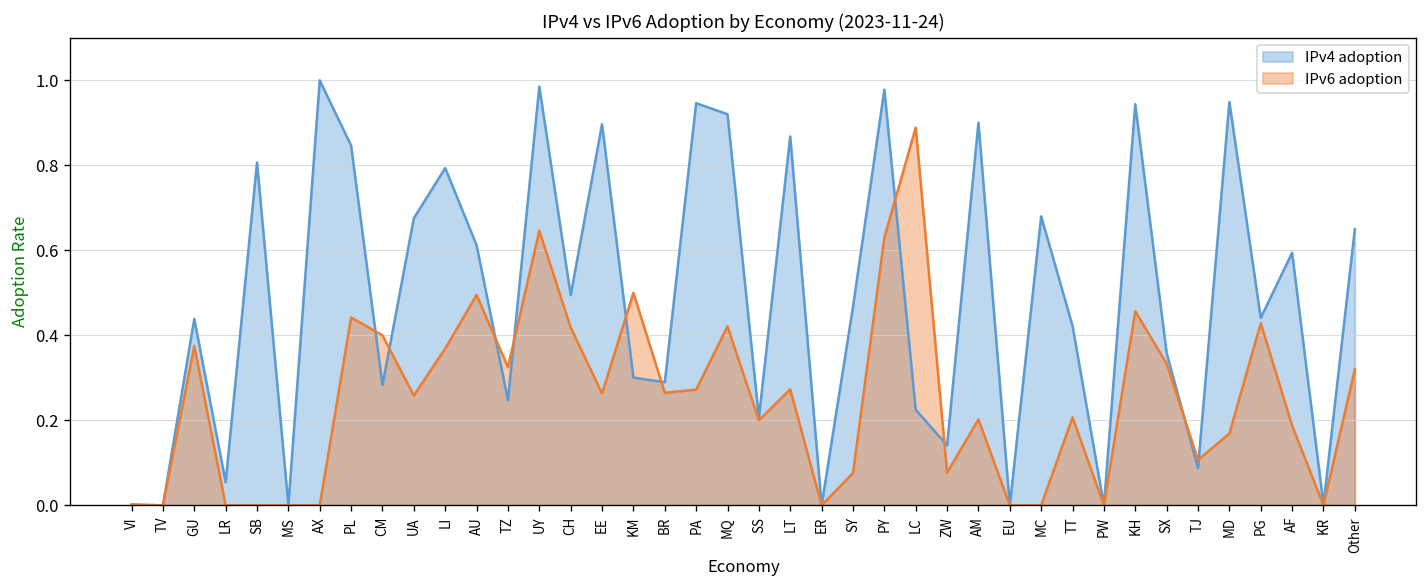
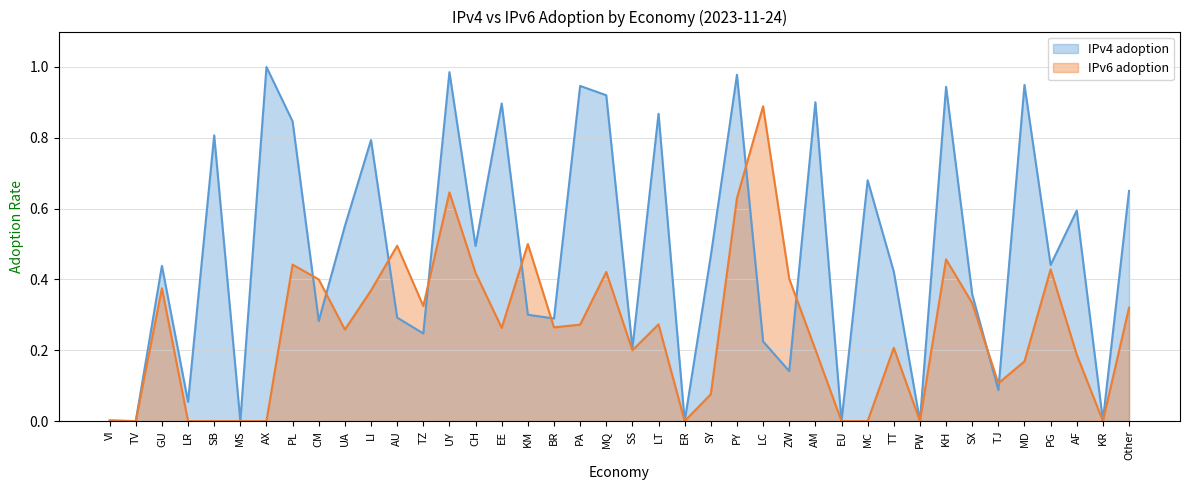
  {
    "IPv4 adoption": {
      "GU": 0.44,
      "LR": 0.05,
      "SB": 0.81,
      "AX": 1.00,
      "PL": 0.85,
      "CM": 0.28,
-     "UA": 0.68,
+     "UA": 0.55,
      "LI": 0.79,
-     "AU": 0.61,
+     "AU": 0.29,
      "TZ": 0.25,
      "UY": 0.99,
      "CH": 0.49,
      "EE": 0.90,
      "KM": 0.30,
      "BR": 0.29,
      "PA": 0.95,
      "MQ": 0.92,
      "LT": 0.87,
      "SY": 0.47,
      "PY": 0.98,
      "LC": 0.23,
      "ZW": 0.14,
      "AM": 0.90,
      "MC": 0.68,
      "TT": 0.42,
      "KH": 0.94,
      "SX": 0.36,
      "TJ": 0.09,
      "MD": 0.95,
      "PG": 0.44,
      "AF": 0.59,
      "Other": 0.65
    },
    "IPv6 adoption": {
      "GU": 0.38,
      "LR": 0.00,
      "SB": 0.00,
      "AX": 0.00,
      "PL": 0.44,
      "CM": 0.40,
      "UA": 0.26,
      "LI": 0.37,
      "AU": 0.50,
      "TZ": 0.33,
      "UY": 0.65,
      "CH": 0.42,
      "EE": 0.26,
      "KM": 0.50,
      "BR": 0.26,
      "PA": 0.27,
      "MQ": 0.42,
      "LT": 0.27,
      "SY": 0.08,
      "PY": 0.63,
      "LC": 0.89,
-     "ZW": 0.08,
+     "ZW": 0.40,
      "AM": 0.20,
      "MC": 0.00,
      "TT": 0.21,
      "KH": 0.46,
      "SX": 0.33,
      "TJ": 0.11,
      "MD": 0.17,
      "PG": 0.43,
      "AF": 0.19,
      "Other": 0.32
    }
  }
